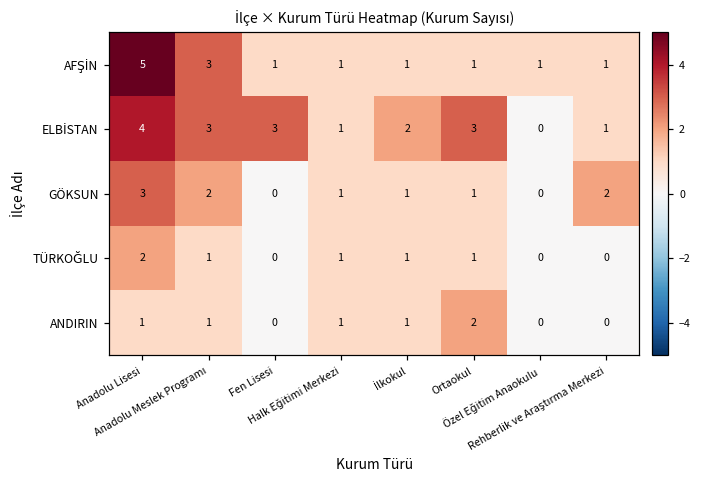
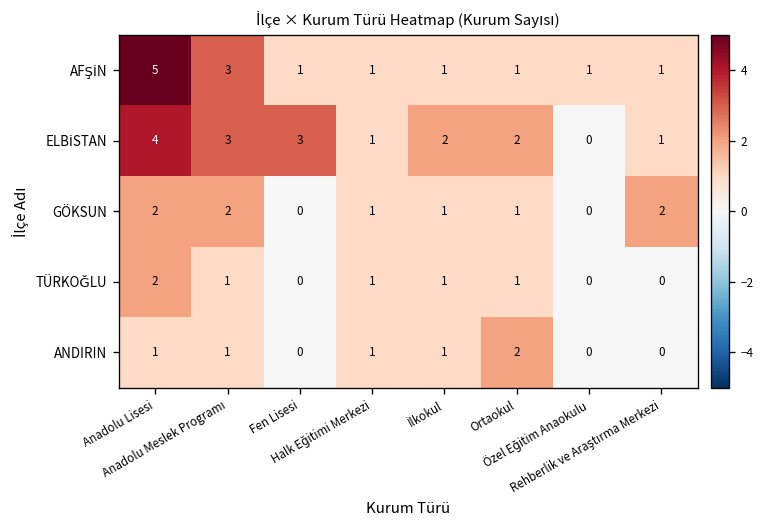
  {
    "AFŞİN": {
      "Anadolu Lisesi": 5,
      "Anadolu Meslek Programı": 3,
      "Fen Lisesi": 1,
      "Halk Eğitimi Merkezi": 1,
      "İlkokul": 1,
      "Ortaokul": 1,
      "Özel Eğitim Anaokulu": 1,
      "Rehberlik ve Araştırma Merkezi": 1
    },
    "ELBİSTAN": {
      "Anadolu Lisesi": 4,
      "Anadolu Meslek Programı": 3,
      "Fen Lisesi": 3,
      "Halk Eğitimi Merkezi": 1,
      "İlkokul": 2,
-     "Ortaokul": 3,
+     "Ortaokul": 2,
      "Özel Eğitim Anaokulu": 0,
      "Rehberlik ve Araştırma Merkezi": 1
    },
    "GÖKSUN": {
-     "Anadolu Lisesi": 3,
+     "Anadolu Lisesi": 2,
      "Anadolu Meslek Programı": 2,
      "Fen Lisesi": 0,
      "Halk Eğitimi Merkezi": 1,
      "İlkokul": 1,
      "Ortaokul": 1,
      "Özel Eğitim Anaokulu": 0,
      "Rehberlik ve Araştırma Merkezi": 2
    },
    "TÜRKOĞLU": {
      "Anadolu Lisesi": 2,
      "Anadolu Meslek Programı": 1,
      "Fen Lisesi": 0,
      "Halk Eğitimi Merkezi": 1,
      "İlkokul": 1,
      "Ortaokul": 1,
      "Özel Eğitim Anaokulu": 0,
      "Rehberlik ve Araştırma Merkezi": 0
    },
    "ANDIRIN": {
      "Anadolu Lisesi": 1,
      "Anadolu Meslek Programı": 1,
      "Fen Lisesi": 0,
      "Halk Eğitimi Merkezi": 1,
      "İlkokul": 1,
      "Ortaokul": 2,
      "Özel Eğitim Anaokulu": 0,
      "Rehberlik ve Araştırma Merkezi": 0
    }
  }
